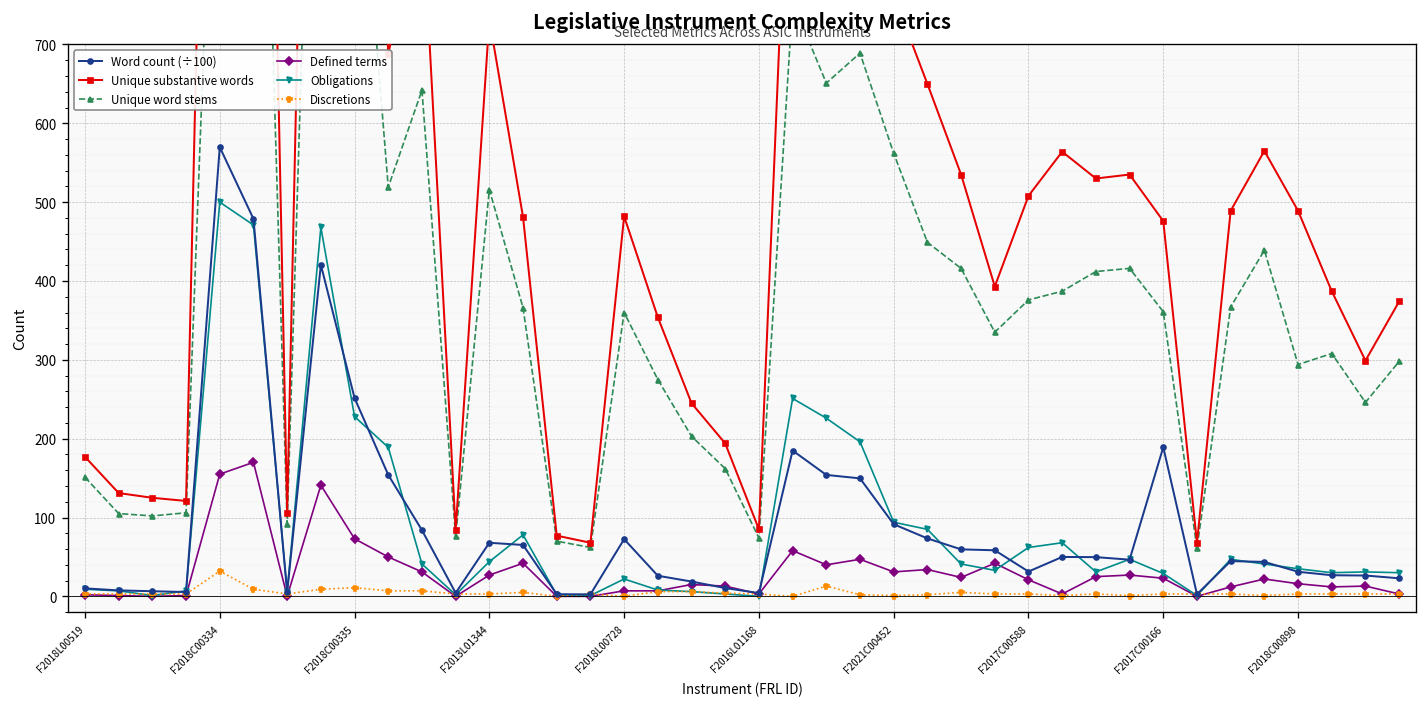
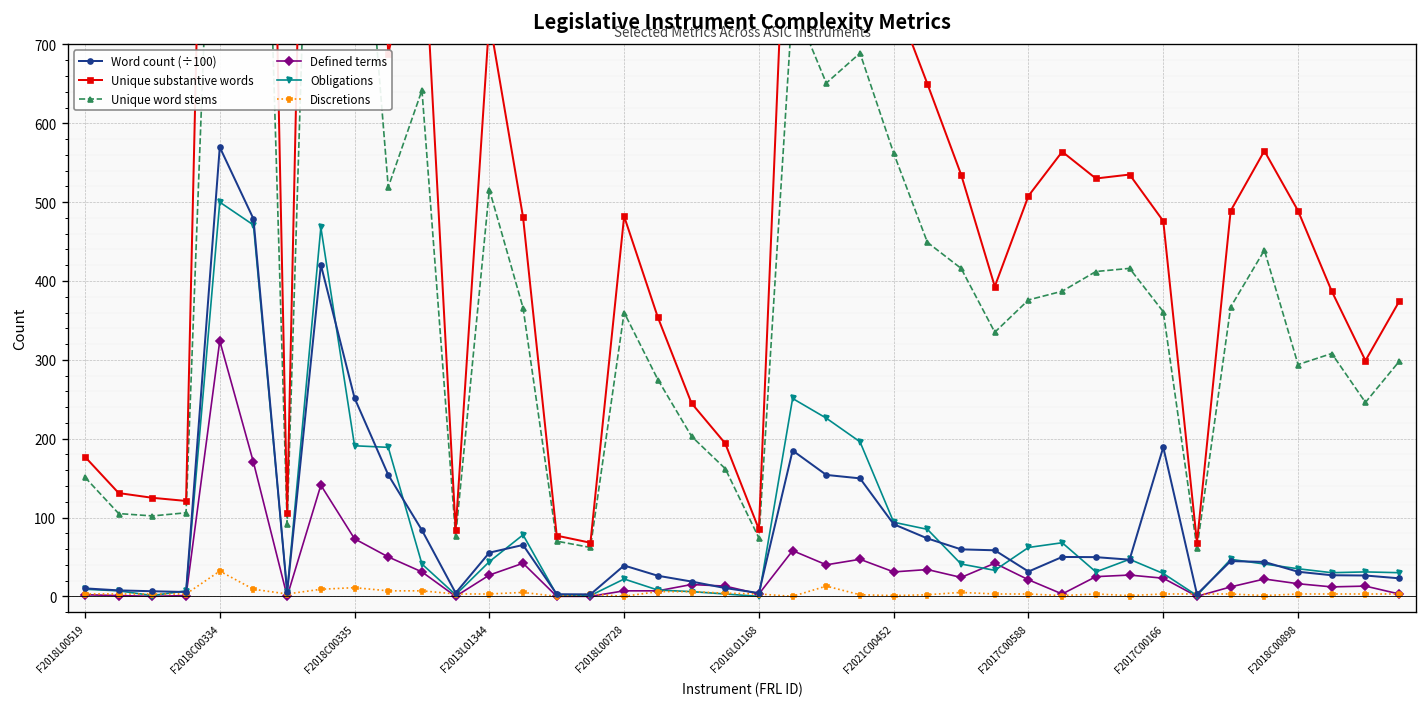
  {
    "Word count (÷100)": {
      "F2018C00334": 570,
      "F2018C00335": 250,
-     "F2013L01344": 70,
-     "F2018L00728": 70,
+     "F2013L01344": 60,
+     "F2018L00728": 40,
      "F2017C00588": 30,
      "F2017C00166": 190
    },
    "Unique substantive words": {
      "F2018L00519": 180,
      "F2018L00728": 480,
      "F2016L01168": 90,
      "F2017C00588": 510,
      "F2017C00166": 480,
      "F2018C00898": 490
    },
    "Unique word stems": {
      "F2018L00519": 150,
      "F2013L01344": 520,
      "F2018L00728": 360,
      "F2016L01168": 70,
      "F2021C00452": 560,
      "F2017C00588": 380,
      "F2017C00166": 360,
      "F2018C00898": 290
    },
    "Defined terms": {
-     "F2018C00334": 160,
+     "F2018C00334": 320,
      "F2018C00335": 70,
      "F2013L01344": 30,
      "F2018L00728": 10,
      "F2021C00452": 30,
      "F2017C00588": 20,
      "F2017C00166": 20,
      "F2018C00898": 20
    },
    "Obligations": {
      "F2018C00334": 500,
-     "F2018C00335": 230,
+     "F2018C00335": 190,
      "F2013L01344": 40,
      "F2018L00728": 20,
      "F2017C00588": 60,
      "F2017C00166": 30
    },
    "Discretions": {
      "F2018C00334": 30,
      "F2018C00335": 10,
      "F2013L01344": 0,
      "F2018L00728": 0,
      "F2021C00452": 0,
      "F2017C00588": 0,
      "F2017C00166": 0,
      "F2018C00898": 0
    }
  }
